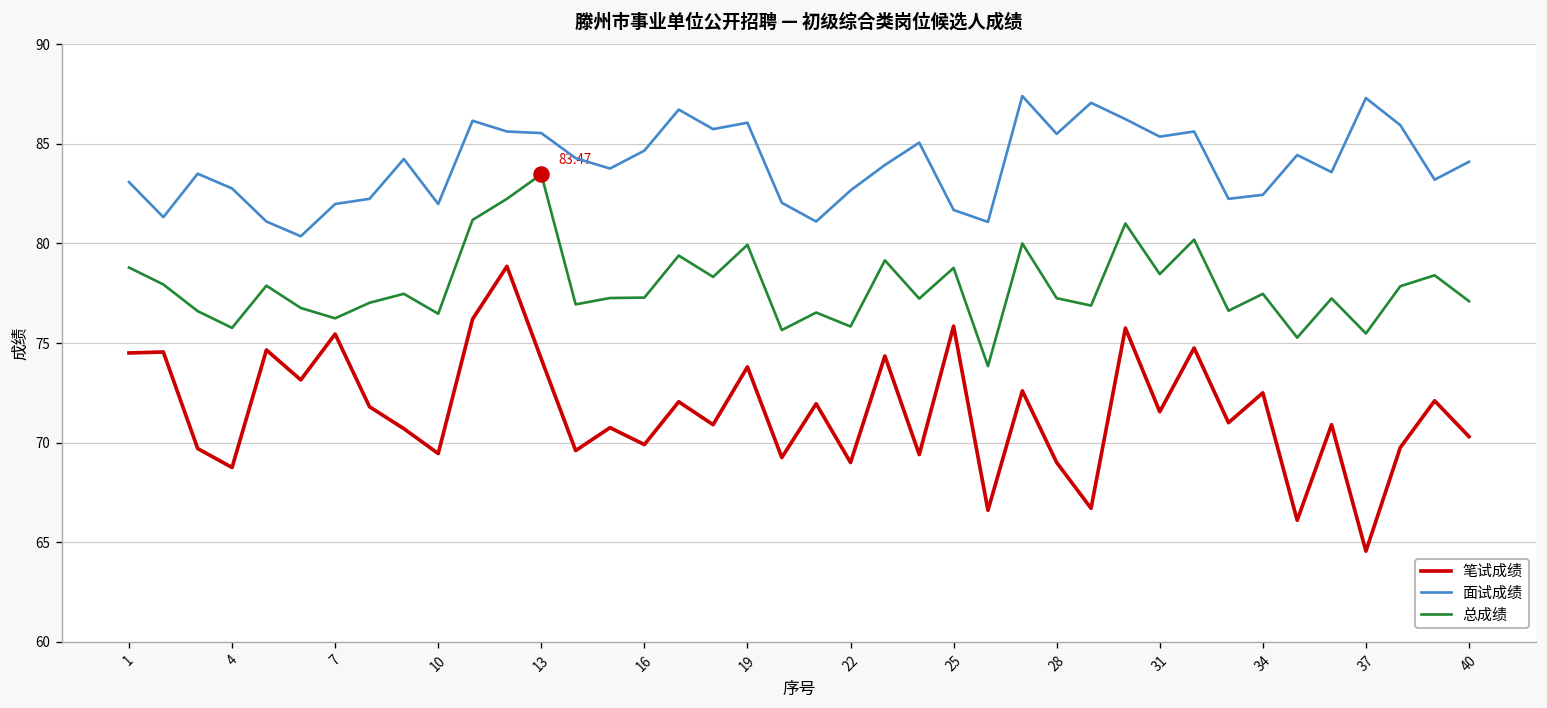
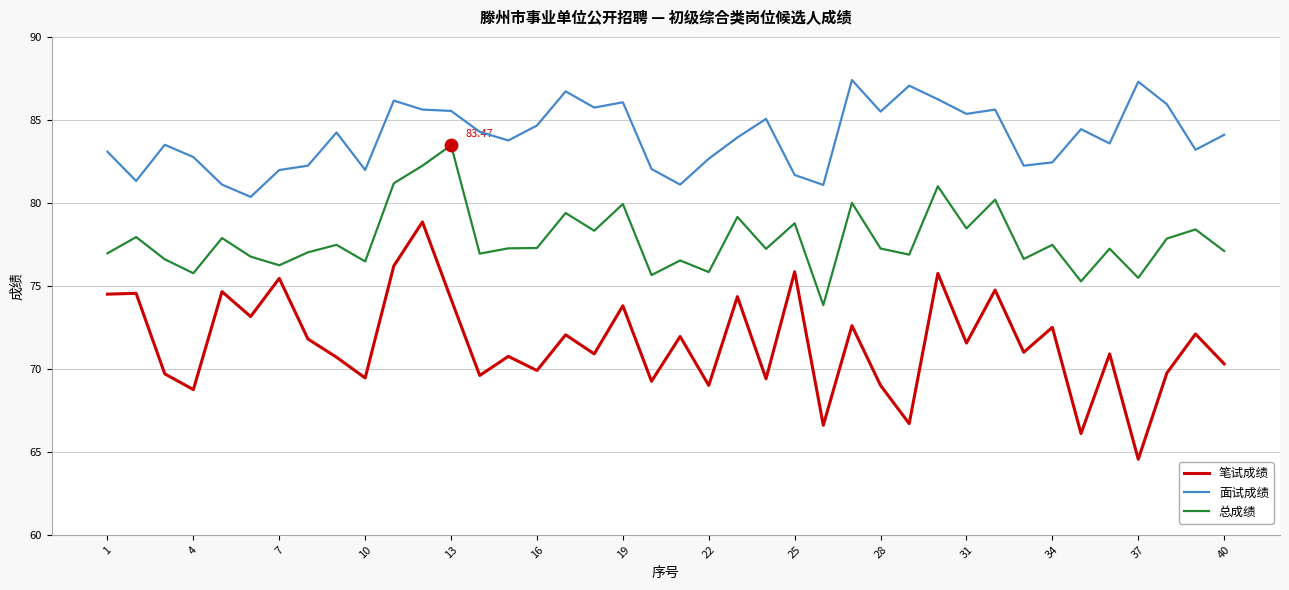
  {
    "面试成绩": {
      "1": 83.1,
      "4": 82.8,
      "7": 82.0,
      "10": 82.0,
      "13": 85.5,
      "16": 84.7,
      "19": 86.1,
      "22": 82.7,
      "25": 81.7,
      "28": 85.5,
      "31": 85.4,
      "34": 82.4,
      "37": 87.3,
      "40": 84.1
    },
    "总成绩": {
-     "1": 78.8,
+     "1": 77.0,
      "4": 75.8,
      "7": 76.2,
      "10": 76.5,
      "16": 77.3,
      "19": 79.9,
      "22": 75.8,
      "25": 78.8,
      "28": 77.3,
      "31": 78.5,
      "34": 77.5,
      "37": 75.5,
      "40": 77.1
    }
  }
